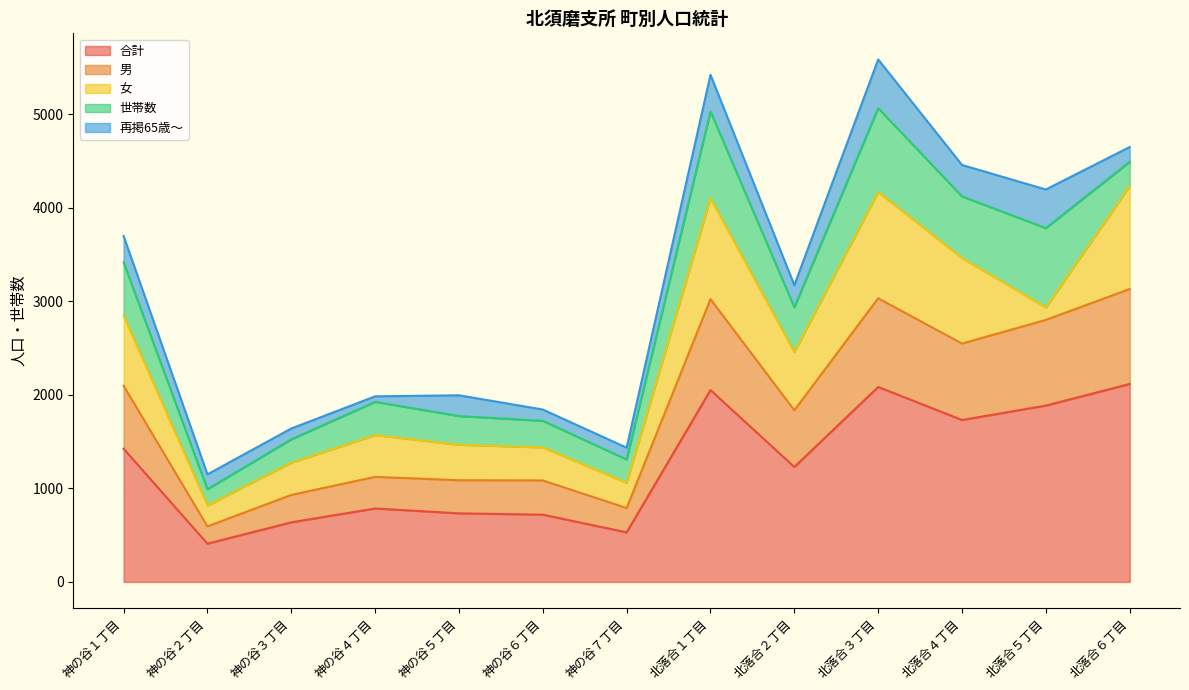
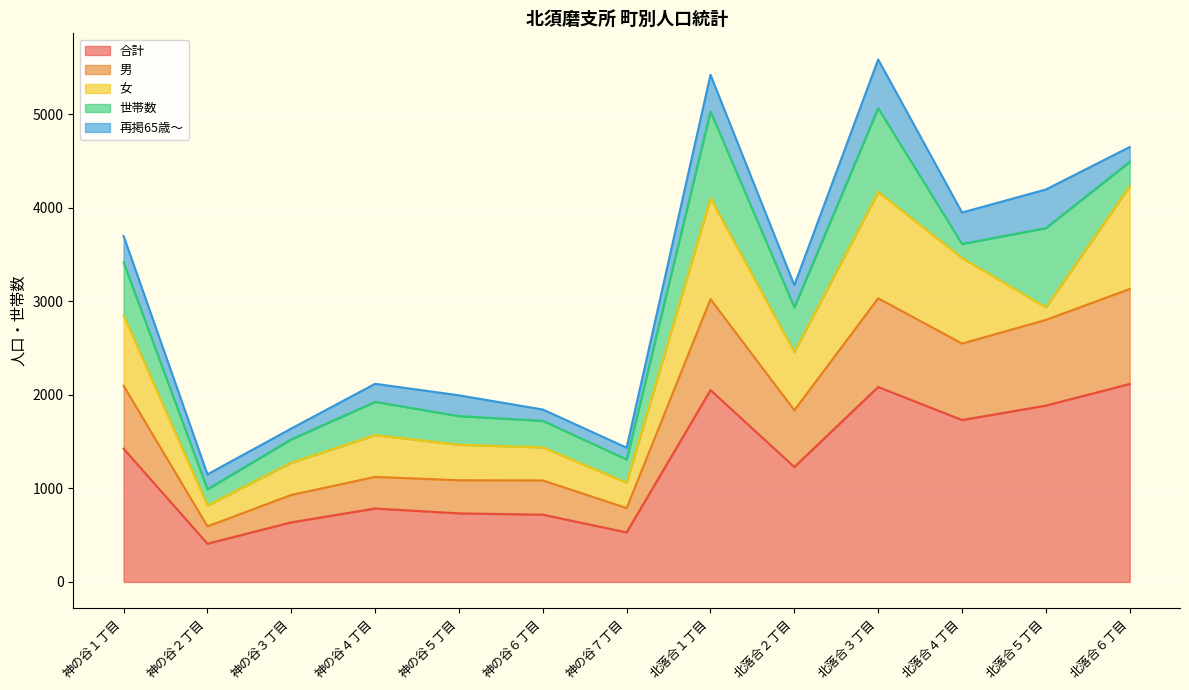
  {
    "女": {
      "神の谷１丁目": 800,
      "神の谷２丁目": 200,
      "神の谷３丁目": 300,
      "神の谷４丁目": 400,
      "神の谷５丁目": 400,
      "神の谷６丁目": 400,
      "神の谷７丁目": 300,
      "北落合１丁目": 1100,
      "北落合２丁目": 600,
      "北落合３丁目": 1100,
      "北落合４丁目": 900,
      "北落合５丁目": 100,
      "北落合６丁目": 1100
    },
    "世帯数": {
      "神の谷１丁目": 600,
      "神の谷２丁目": 200,
      "神の谷３丁目": 300,
      "神の谷４丁目": 400,
      "神の谷５丁目": 300,
      "神の谷６丁目": 300,
      "神の谷７丁目": 200,
      "北落合１丁目": 900,
      "北落合２丁目": 500,
      "北落合３丁目": 900,
-     "北落合４丁目": 700,
+     "北落合４丁目": 200,
      "北落合５丁目": 800,
      "北落合６丁目": 300
    },
    "再掲65歳～": {
      "神の谷１丁目": 300,
      "神の谷２丁目": 200,
      "神の谷３丁目": 100,
-     "神の谷４丁目": 100,
+     "神の谷４丁目": 200,
      "神の谷５丁目": 200,
      "神の谷６丁目": 100,
      "神の谷７丁目": 100,
      "北落合１丁目": 400,
      "北落合２丁目": 200,
      "北落合３丁目": 500,
      "北落合４丁目": 300,
      "北落合５丁目": 400,
      "北落合６丁目": 200
    }
  }
